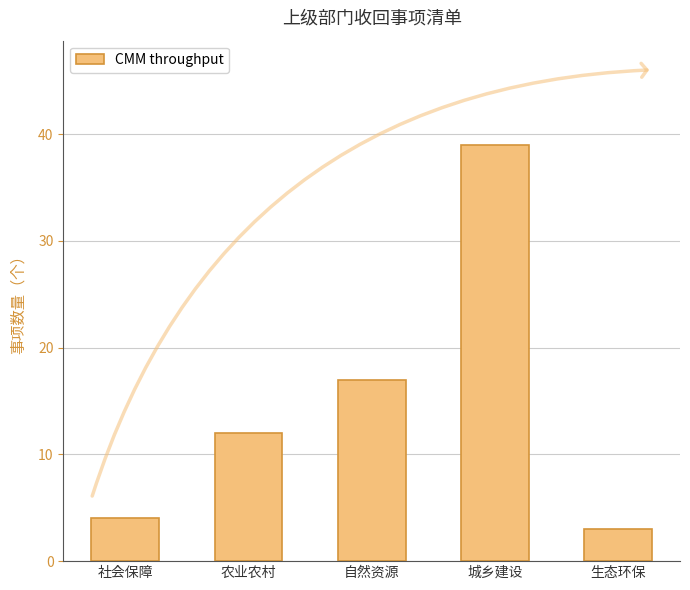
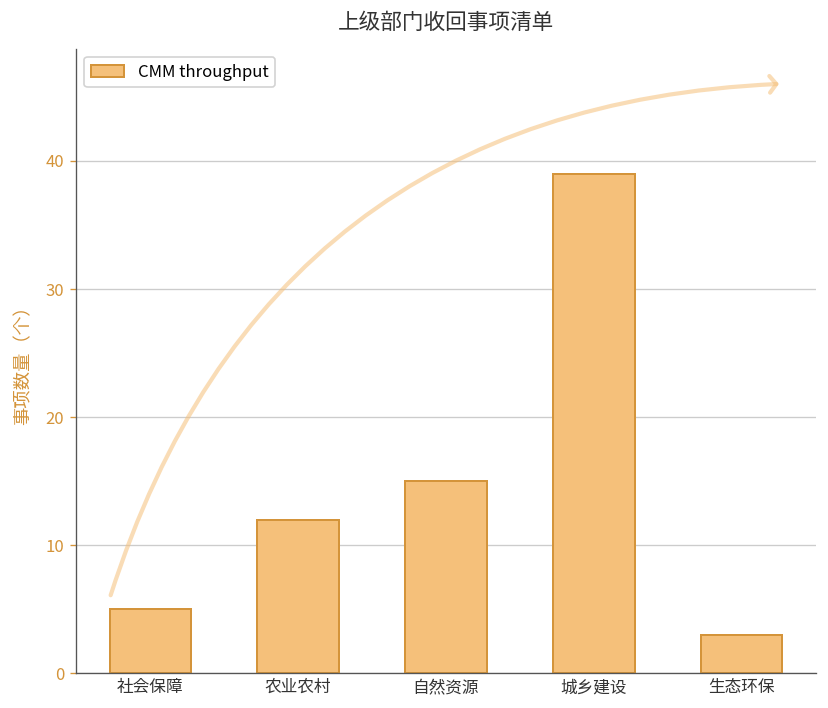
  {
-   "社会保障": 4,
+   "社会保障": 5,
    "农业农村": 12,
-   "自然资源": 17,
+   "自然资源": 15,
    "城乡建设": 39,
    "生态环保": 3
  }
